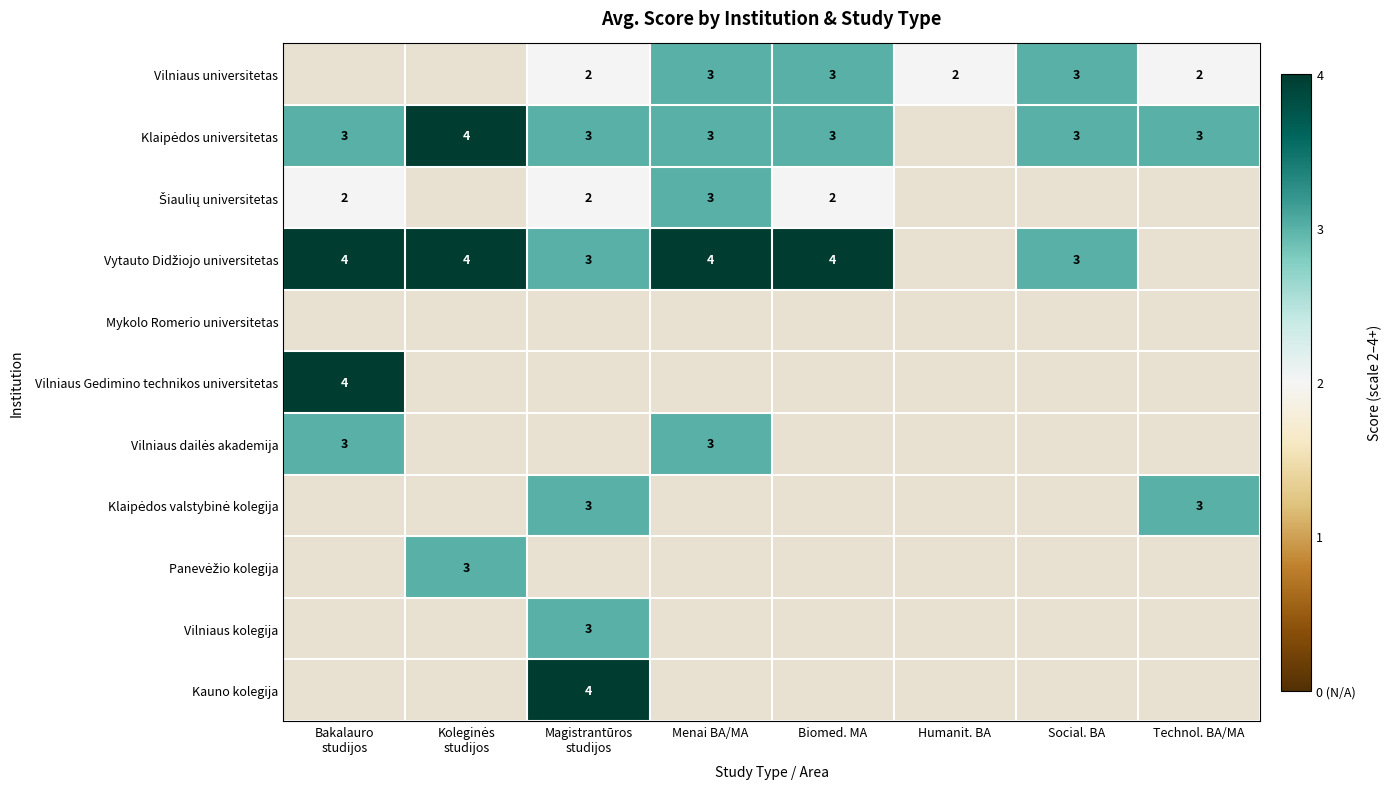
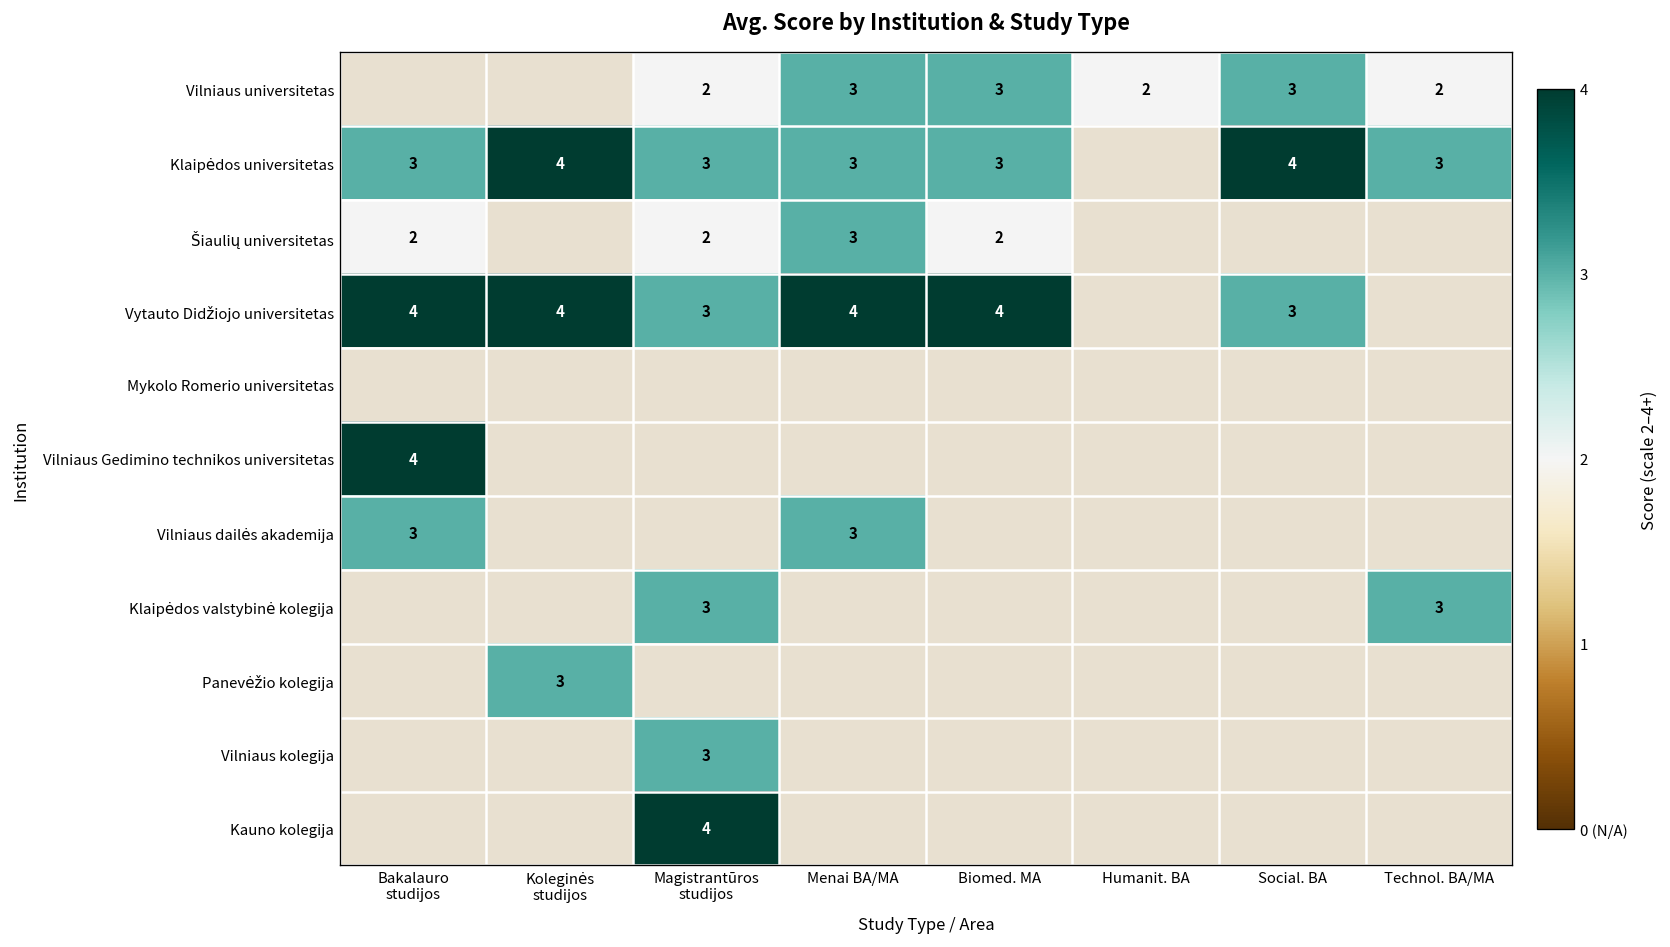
  {
    "Vilniaus universitetas": {
      "Magistrantūros studijos": 2,
      "Menai BA/MA": 3,
      "Biomed. MA": 3,
      "Humanit. BA": 2,
      "Social. BA": 3,
      "Technol. BA/MA": 2
    },
    "Klaipėdos universitetas": {
      "Bakalauro studijos": 3,
      "Koleginės studijos": 4,
      "Magistrantūros studijos": 3,
      "Menai BA/MA": 3,
      "Biomed. MA": 3,
-     "Social. BA": 3,
+     "Social. BA": 4,
      "Technol. BA/MA": 3
    },
    "Šiaulių universitetas": {
      "Bakalauro studijos": 2,
      "Magistrantūros studijos": 2,
      "Menai BA/MA": 3,
      "Biomed. MA": 2
    },
    "Vytauto Didžiojo universitetas": {
      "Bakalauro studijos": 4,
      "Koleginės studijos": 4,
      "Magistrantūros studijos": 3,
      "Menai BA/MA": 4,
      "Biomed. MA": 4,
      "Social. BA": 3
    },
    "Vilniaus Gedimino technikos universitetas": {
      "Bakalauro studijos": 4
    },
    "Vilniaus dailės akademija": {
      "Bakalauro studijos": 3,
      "Menai BA/MA": 3
    },
    "Klaipėdos valstybinė kolegija": {
      "Magistrantūros studijos": 3,
      "Technol. BA/MA": 3
    },
    "Panevėžio kolegija": {
      "Koleginės studijos": 3
    },
    "Vilniaus kolegija": {
      "Magistrantūros studijos": 3
    },
    "Kauno kolegija": {
      "Magistrantūros studijos": 4
    }
  }
